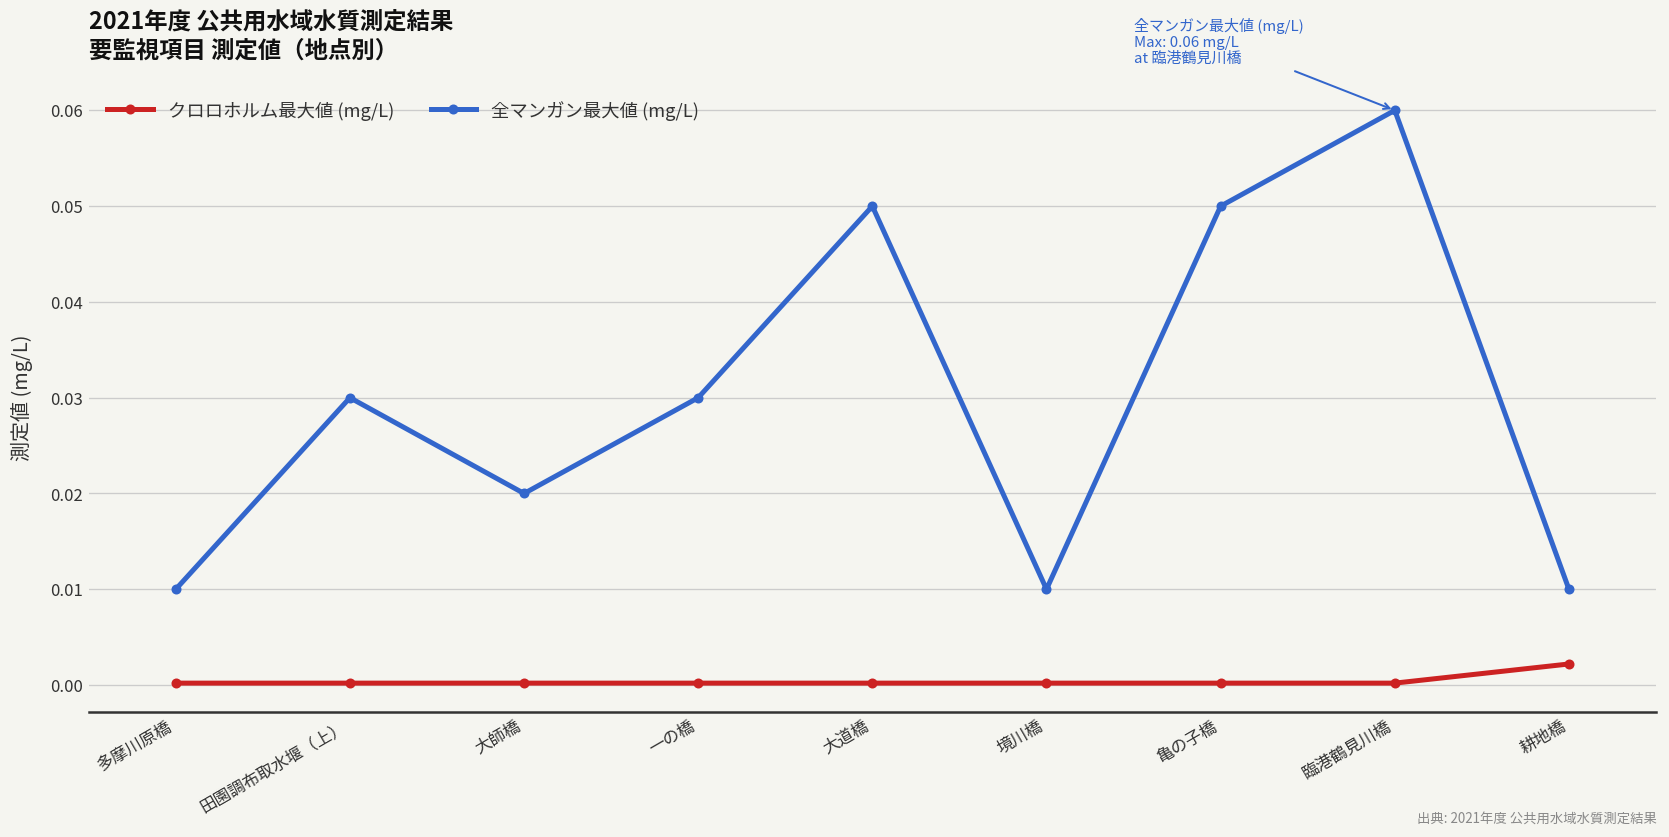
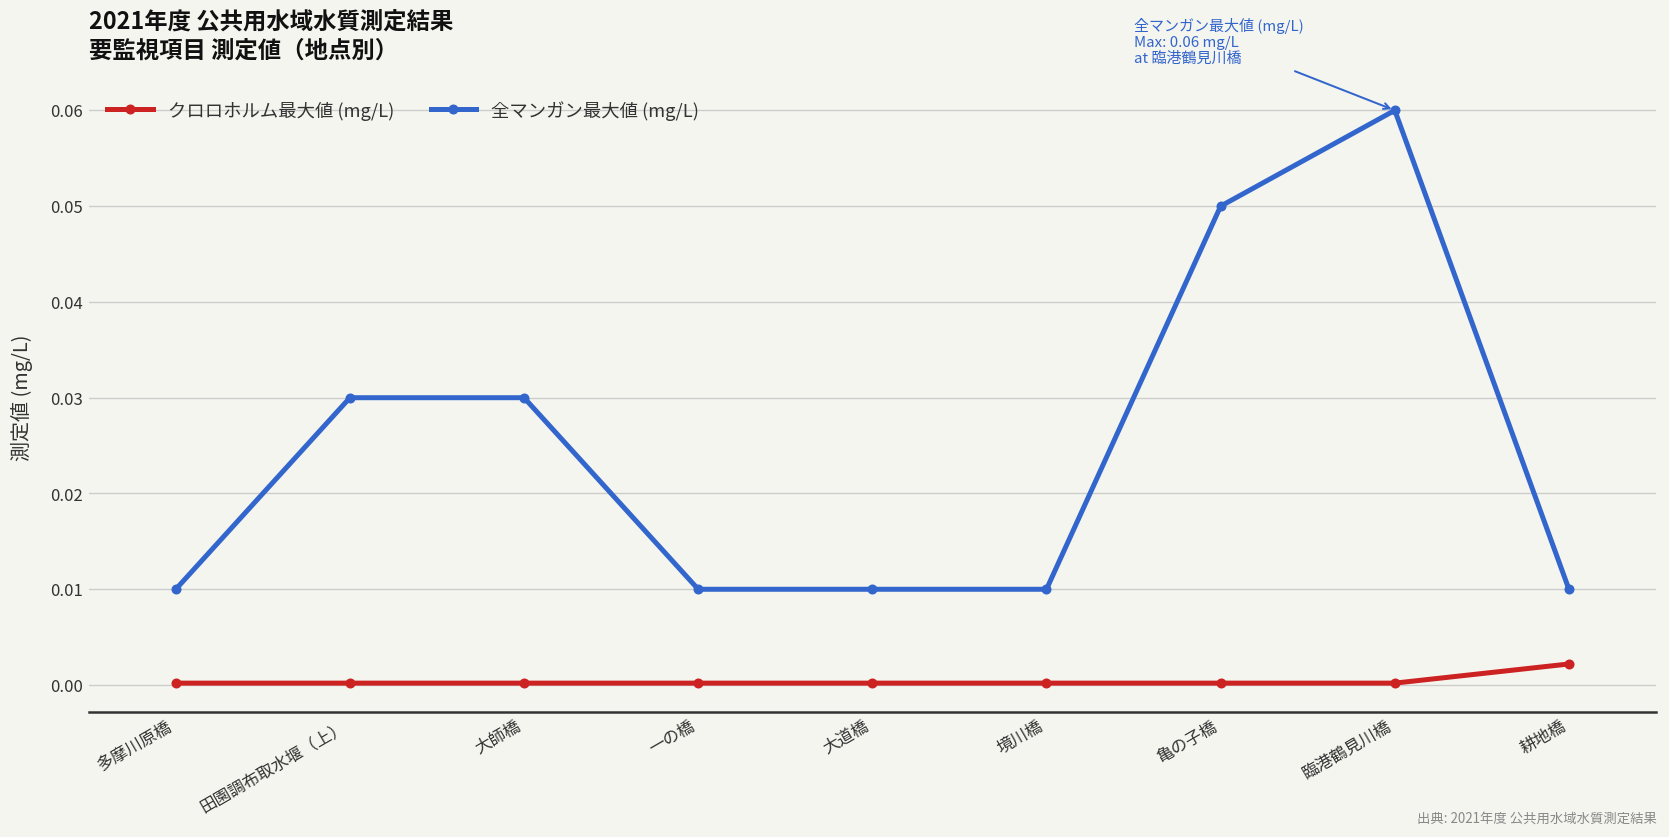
  {
    "クロロホルム最大値 (mg/L)": {
      "多摩川原橋": 0.00,
      "田園調布取水堰（上）": 0.00,
      "大師橋": 0.00,
      "一の橋": 0.00,
      "大道橋": 0.00,
      "境川橋": 0.00,
      "亀の子橋": 0.00,
      "臨港鶴見川橋": 0.00,
      "耕地橋": 0.002
    },
    "全マンガン最大値 (mg/L)": {
      "多摩川原橋": 0.01,
      "田園調布取水堰（上）": 0.03,
-     "大師橋": 0.02,
-     "一の橋": 0.03,
-     "大道橋": 0.05,
+     "大師橋": 0.03,
+     "一の橋": 0.01,
+     "大道橋": 0.01,
      "境川橋": 0.01,
      "亀の子橋": 0.05,
      "耕地橋": 0.01
    }
  }
